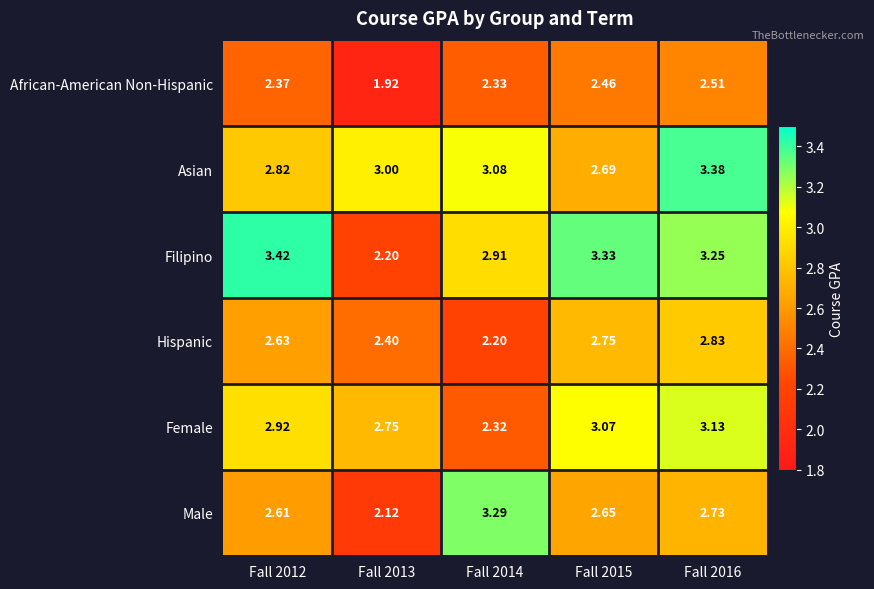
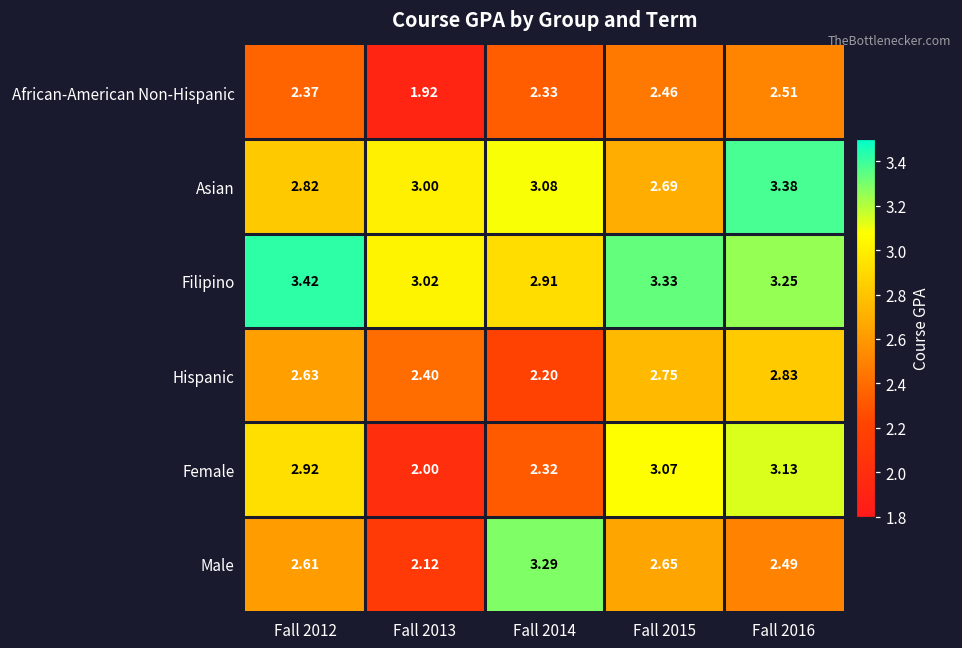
  {
    "African-American Non-Hispanic": {
      "Fall 2012": 2.37,
      "Fall 2013": 1.92,
      "Fall 2014": 2.33,
      "Fall 2015": 2.46,
      "Fall 2016": 2.51
    },
    "Asian": {
      "Fall 2012": 2.82,
      "Fall 2013": 3.00,
      "Fall 2014": 3.08,
      "Fall 2015": 2.69,
      "Fall 2016": 3.38
    },
    "Filipino": {
      "Fall 2012": 3.42,
-     "Fall 2013": 2.20,
+     "Fall 2013": 3.02,
      "Fall 2014": 2.91,
      "Fall 2015": 3.33,
      "Fall 2016": 3.25
    },
    "Hispanic": {
      "Fall 2012": 2.63,
      "Fall 2013": 2.40,
      "Fall 2014": 2.20,
      "Fall 2015": 2.75,
      "Fall 2016": 2.83
    },
    "Female": {
      "Fall 2012": 2.92,
-     "Fall 2013": 2.75,
+     "Fall 2013": 2.00,
      "Fall 2014": 2.32,
      "Fall 2015": 3.07,
      "Fall 2016": 3.13
    },
    "Male": {
      "Fall 2012": 2.61,
      "Fall 2013": 2.12,
      "Fall 2014": 3.29,
      "Fall 2015": 2.65,
-     "Fall 2016": 2.73
+     "Fall 2016": 2.49
    }
  }
